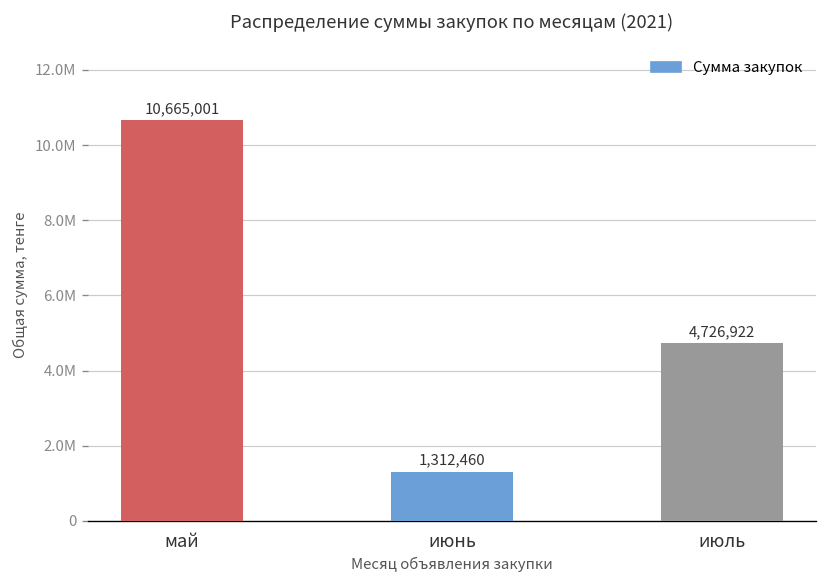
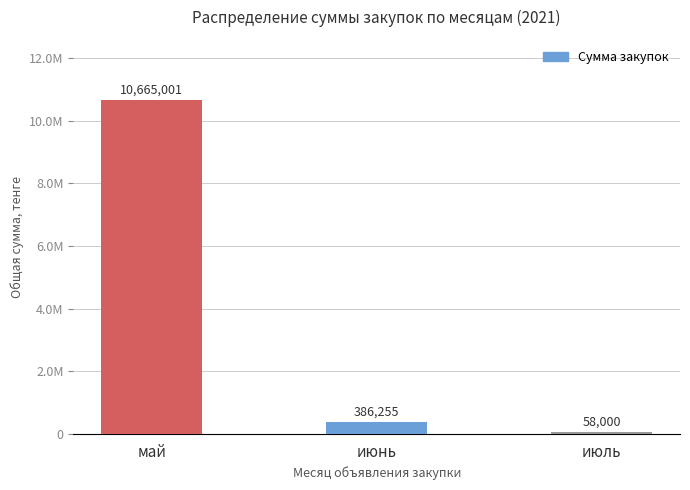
  {
    "май": "10,665,001",
-   "июнь": "1,312,460",
-   "июль": "4,726,922"
+   "июнь": "386,255",
+   "июль": "58,000"
  }
